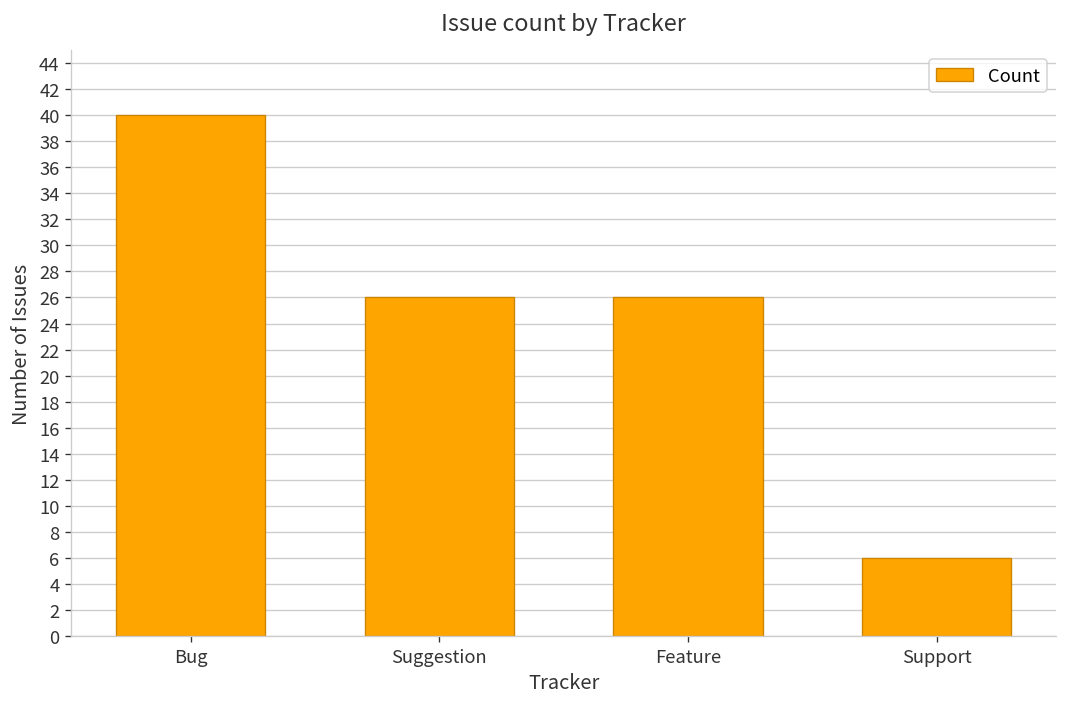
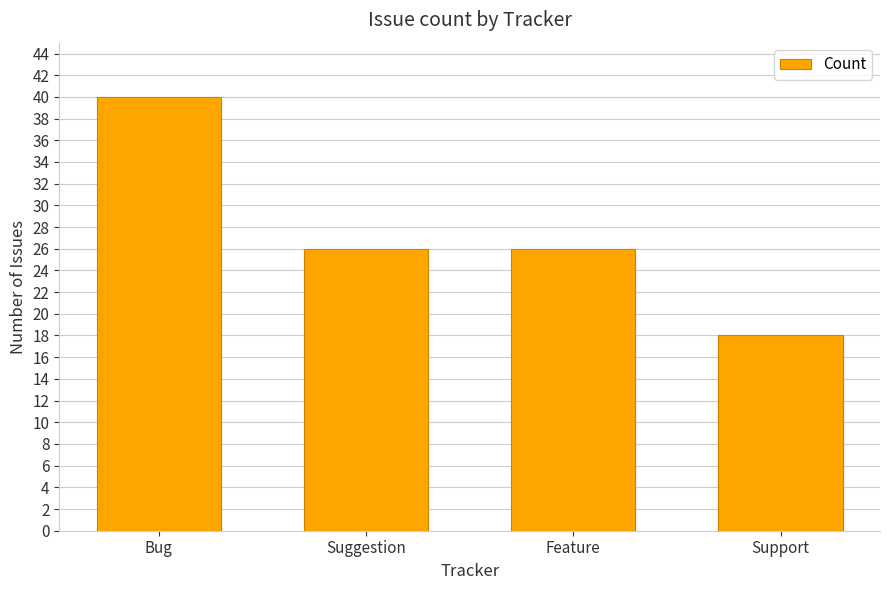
  {
    "Bug": 40,
    "Suggestion": 26,
    "Feature": 26,
-   "Support": 6
+   "Support": 18
  }
